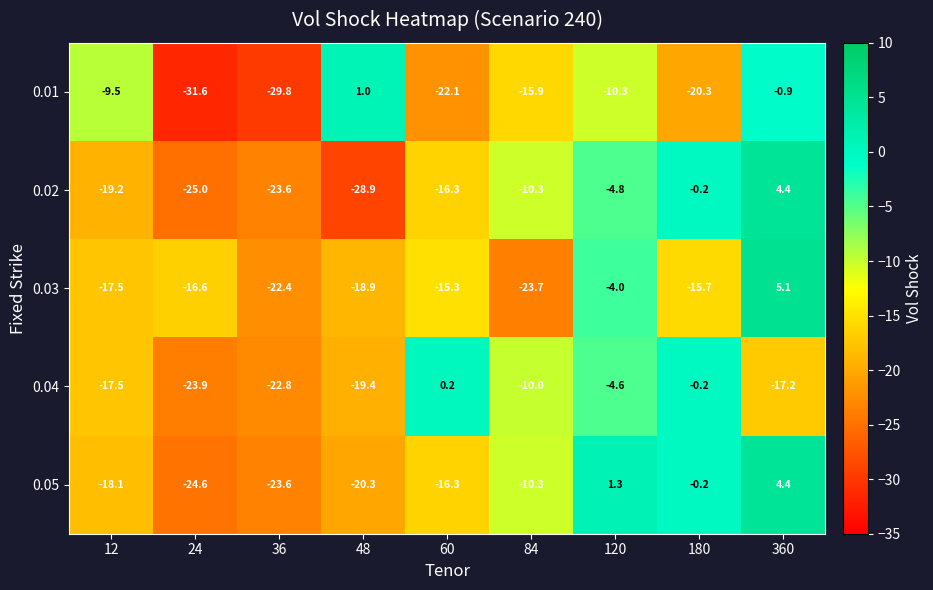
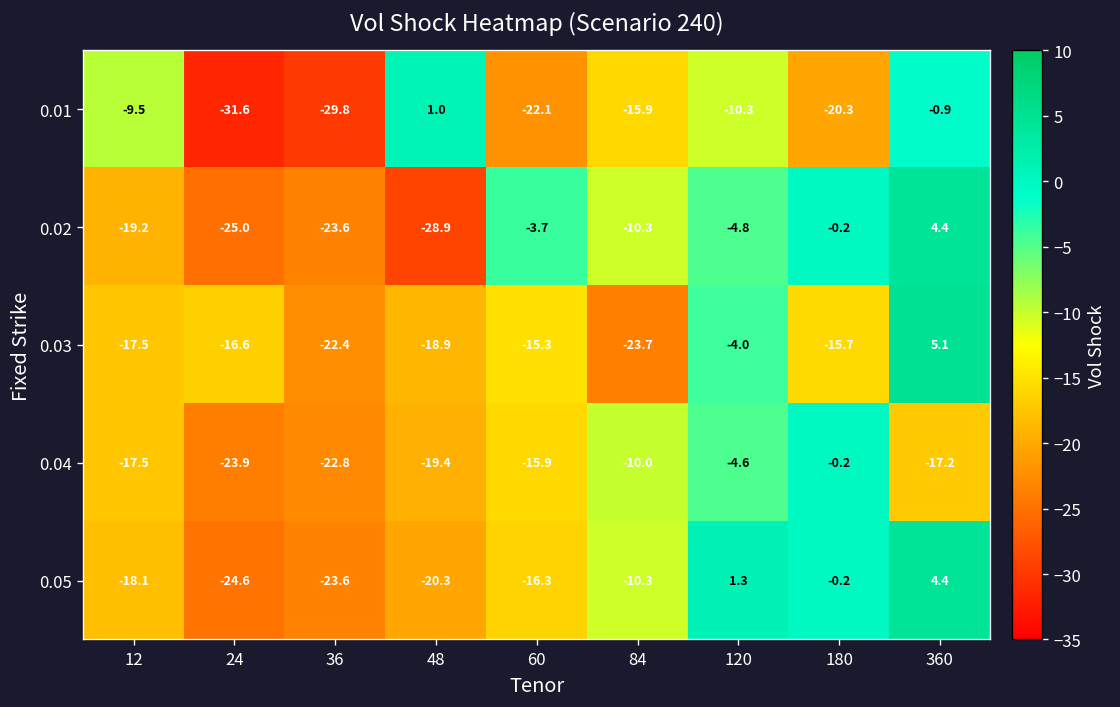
  {
    "0.01": {
      "12": -9.5,
      "24": -31.6,
      "36": -29.8,
      "48": 1.0,
      "60": -22.1,
      "84": -15.9,
      "120": -10.3,
      "180": -20.3,
      "360": -0.9
    },
    "0.02": {
      "12": -19.2,
      "24": -25.0,
      "36": -23.6,
      "48": -28.9,
-     "60": -16.3,
+     "60": -3.7,
      "84": -10.3,
      "120": -4.8,
      "180": -0.2,
      "360": 4.4
    },
    "0.03": {
      "12": -17.5,
      "24": -16.6,
      "36": -22.4,
      "48": -18.9,
      "60": -15.3,
      "84": -23.7,
      "120": -4.0,
      "180": -15.7,
      "360": 5.1
    },
    "0.04": {
      "12": -17.5,
      "24": -23.9,
      "36": -22.8,
      "48": -19.4,
-     "60": 0.2,
+     "60": -15.9,
      "84": -10.0,
      "120": -4.6,
      "180": -0.2,
      "360": -17.2
    },
    "0.05": {
      "12": -18.1,
      "24": -24.6,
      "36": -23.6,
      "48": -20.3,
      "60": -16.3,
      "84": -10.3,
      "120": 1.3,
      "180": -0.2,
      "360": 4.4
    }
  }
